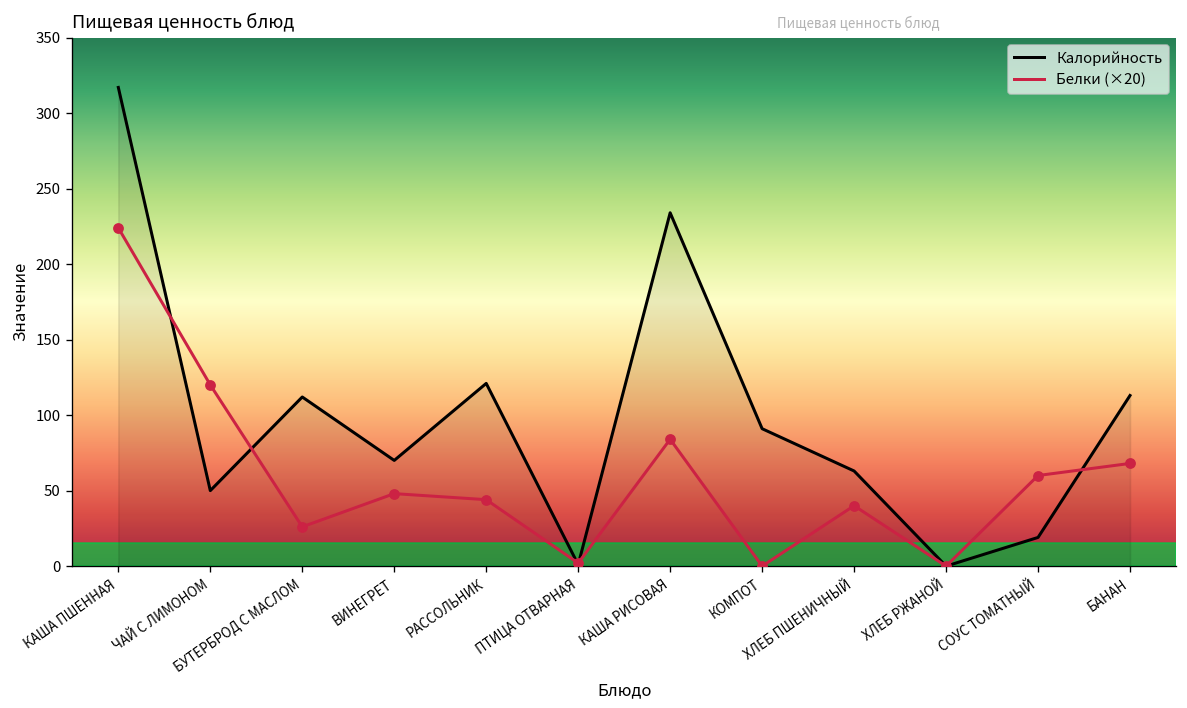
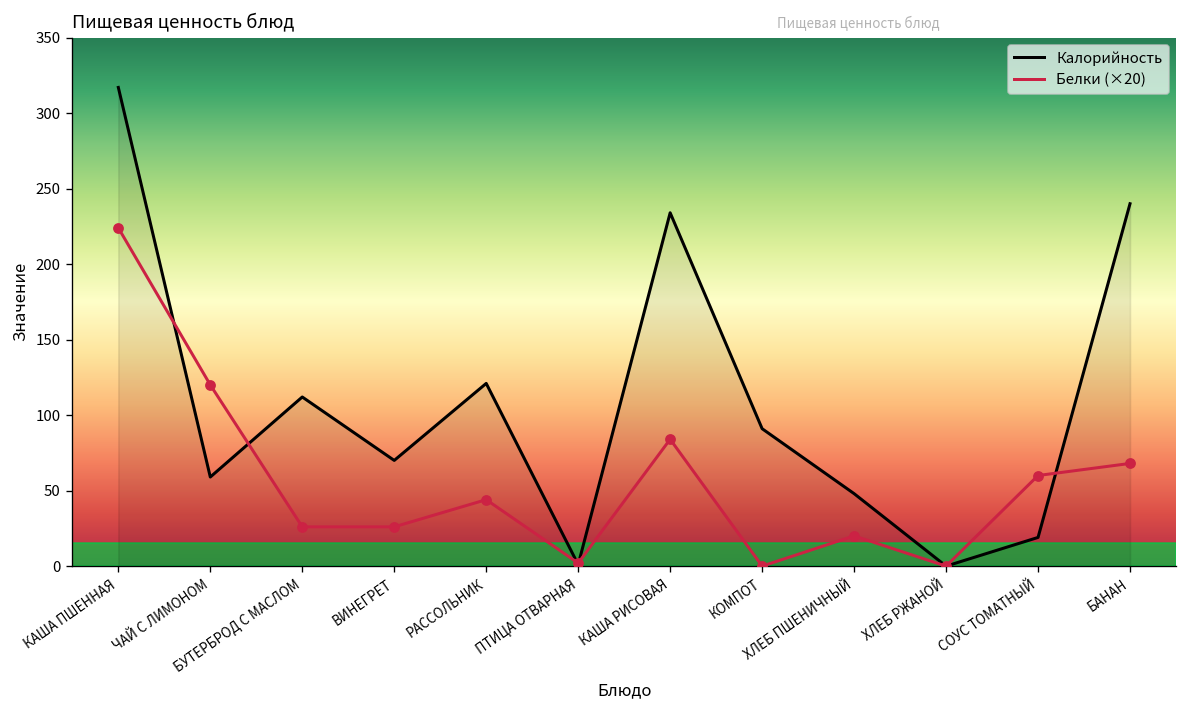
  {
    "Калорийность": {
      "КАША ПШЕННАЯ": 317,
-     "ЧАЙ С ЛИМОНОМ": 50,
+     "ЧАЙ С ЛИМОНОМ": 59,
      "БУТЕРБРОД С МАСЛОМ": 112,
      "ВИНЕГРЕТ": 70,
      "РАССОЛЬНИК": 121,
      "КАША РИСОВАЯ": 234,
      "КОМПОТ": 91,
-     "ХЛЕБ ПШЕНИЧНЫЙ": 63,
+     "ХЛЕБ ПШЕНИЧНЫЙ": 48,
      "СОУС ТОМАТНЫЙ": 19,
-     "БАНАН": 113
+     "БАНАН": 240
    },
    "Белки (×20)": {
      "КАША ПШЕННАЯ": 224,
      "ЧАЙ С ЛИМОНОМ": 120,
      "БУТЕРБРОД С МАСЛОМ": 26,
-     "ВИНЕГРЕТ": 48,
+     "ВИНЕГРЕТ": 26,
      "РАССОЛЬНИК": 44,
      "КАША РИСОВАЯ": 84,
-     "ХЛЕБ ПШЕНИЧНЫЙ": 40,
+     "ХЛЕБ ПШЕНИЧНЫЙ": 20,
      "СОУС ТОМАТНЫЙ": 60,
      "БАНАН": 68
    }
  }
